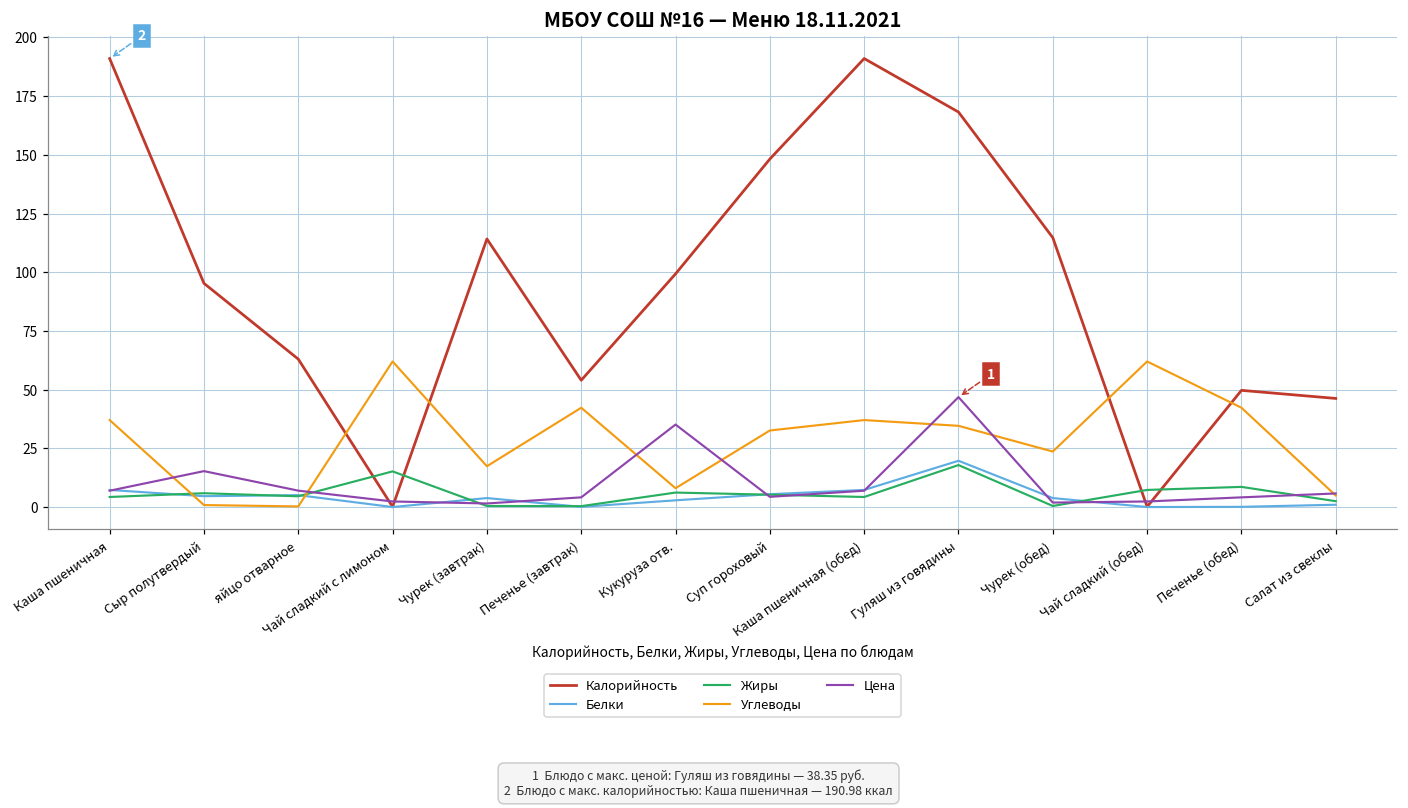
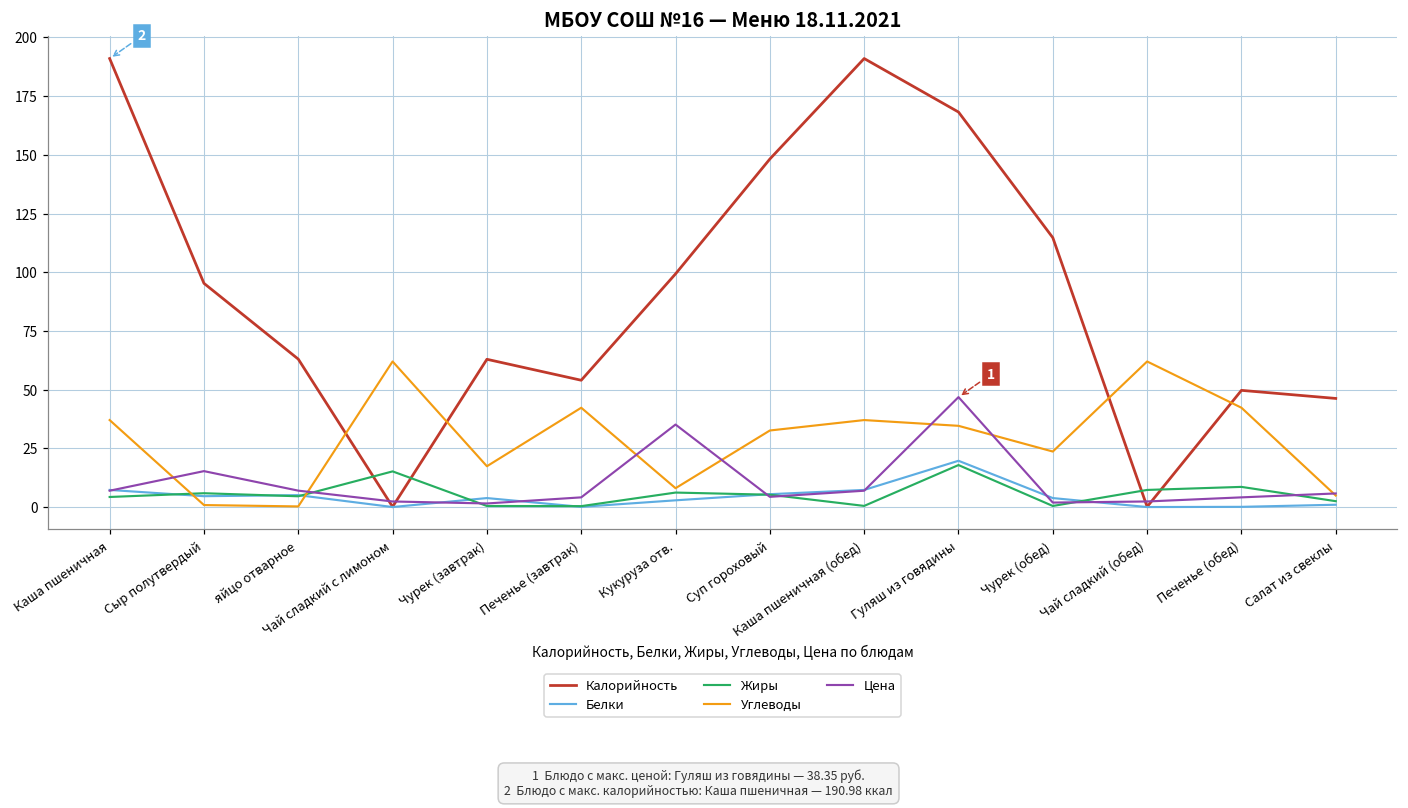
  {
    "Калорийность": {
      "Каша пшеничная": 191,
      "Сыр полутвердый": 95,
      "яйцо отварное": 63,
-     "Чурек (завтрак)": 114,
+     "Чурек (завтрак)": 63,
      "Печенье (завтрак)": 54,
      "Кукуруза отв.": 99,
      "Суп гороховый": 148,
      "Каша пшеничная (обед)": 191,
      "Гуляш из говядины": 168,
      "Чурек (обед)": 115,
      "Печенье (обед)": 50,
      "Салат из свеклы": 46
    },
    "Белки": {
      "Сыр полутвердый": 5,
      "Чурек (завтрак)": 4,
      "Кукуруза отв.": 3,
      "Гуляш из говядины": 20,
      "Чурек (обед)": 4,
      "Печенье (обед)": 0,
      "Салат из свеклы": 1
    },
    "Жиры": {
      "Каша пшеничная": 4,
      "Сыр полутвердый": 6,
      "Чай сладкий с лимоном": 15,
      "Кукуруза отв.": 6,
-     "Каша пшеничная (обед)": 4,
+     "Каша пшеничная (обед)": 1,
      "Гуляш из говядины": 18,
      "Чурек (обед)": 0,
      "Чай сладкий (обед)": 7,
      "Печенье (обед)": 9,
      "Салат из свеклы": 3
    },
    "Углеводы": {
      "Каша пшеничная": 37,
      "Сыр полутвердый": 1,
      "яйцо отварное": 0,
      "Чай сладкий с лимоном": 62,
      "Чурек (завтрак)": 17,
      "Печенье (завтрак)": 42,
      "Кукуруза отв.": 8,
      "Суп гороховый": 33,
      "Каша пшеничная (обед)": 37,
      "Гуляш из говядины": 35,
      "Чурек (обед)": 24,
      "Чай сладкий (обед)": 62,
      "Печенье (обед)": 42
    },
    "Цена": {
      "Сыр полутвердый": 15,
      "яйцо отварное": 7,
      "Чай сладкий с лимоном": 2,
      "Печенье (завтрак)": 4,
      "Кукуруза отв.": 35,
      "Гуляш из говядины": 47,
      "Чурек (обед)": 2,
      "Чай сладкий (обед)": 2,
      "Печенье (обед)": 4
    }
  }
